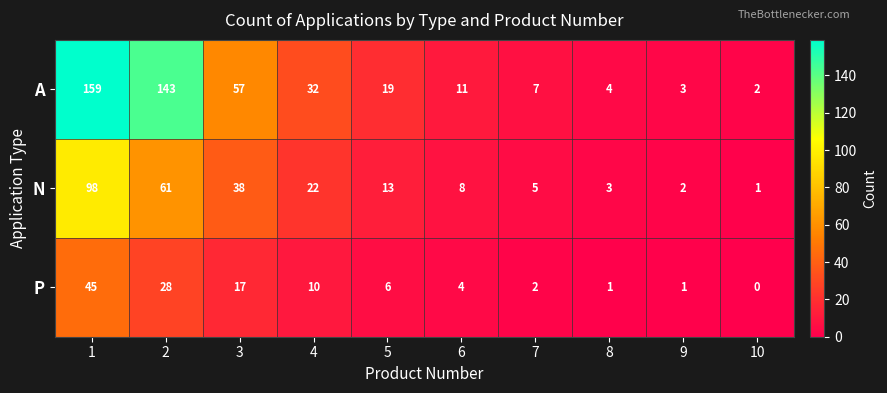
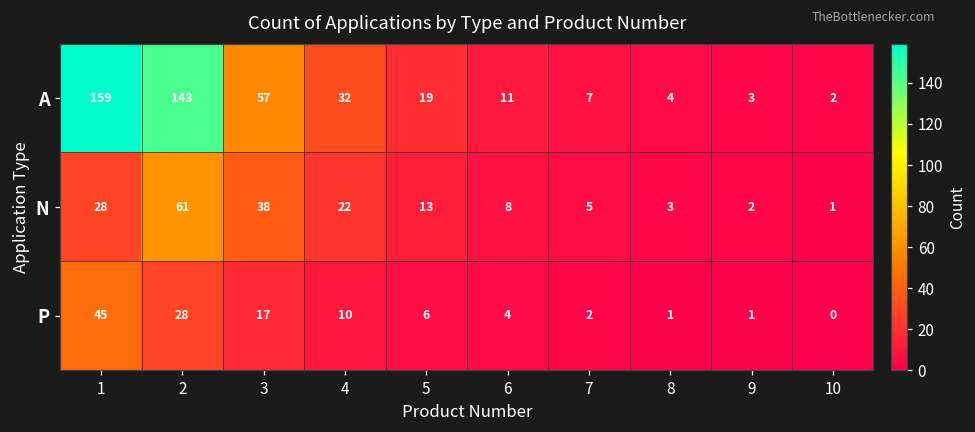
  {
    "A": {
      "1": 159,
      "2": 143,
      "3": 57,
      "4": 32,
      "5": 19,
      "6": 11,
      "7": 7,
      "8": 4,
      "9": 3,
      "10": 2
    },
    "N": {
-     "1": 98,
+     "1": 28,
      "2": 61,
      "3": 38,
      "4": 22,
      "5": 13,
      "6": 8,
      "7": 5,
      "8": 3,
      "9": 2,
      "10": 1
    },
    "P": {
      "1": 45,
      "2": 28,
      "3": 17,
      "4": 10,
      "5": 6,
      "6": 4,
      "7": 2,
      "8": 1,
      "9": 1,
      "10": 0
    }
  }
